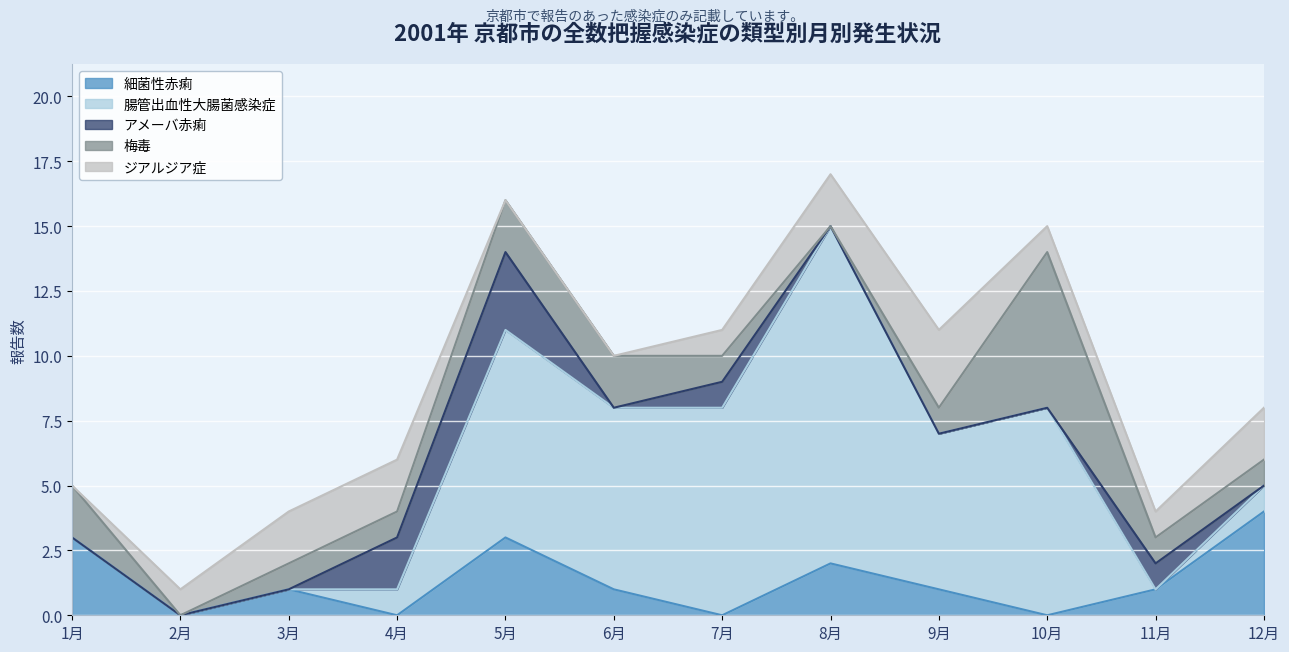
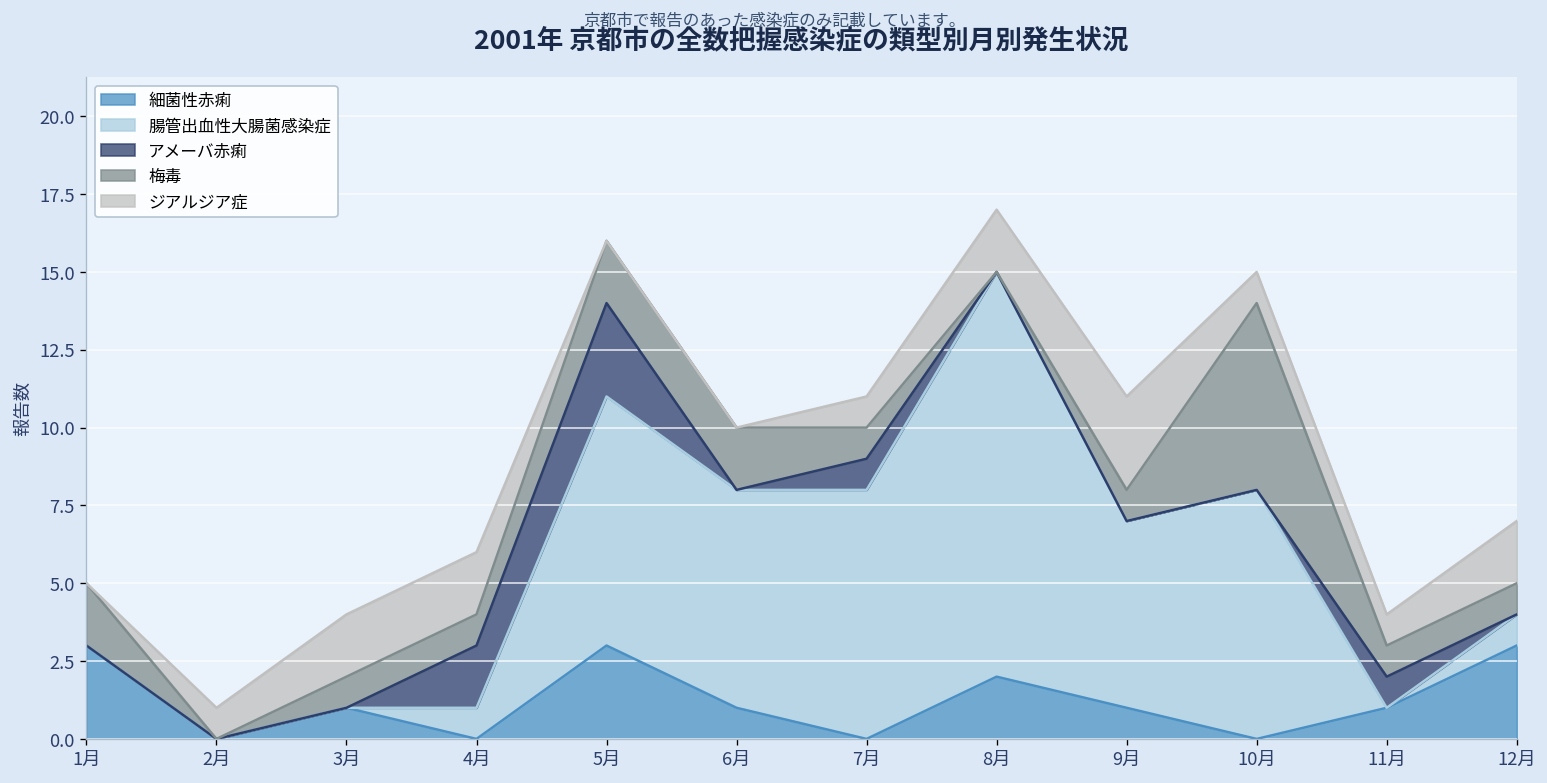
  {
    "細菌性赤痢": {
      "4月": 0,
      "5月": 3,
      "6月": 1,
      "7月": 0,
      "8月": 2,
      "9月": 1,
      "10月": 0,
-     "12月": 4
+     "12月": 3
    },
    "アメーバ赤痢": {
      "4月": 2,
      "5月": 3,
      "7月": 1,
      "11月": 1
    },
    "梅毒": {
      "3月": 1,
      "4月": 1,
      "7月": 1,
      "9月": 1,
      "10月": 6,
      "11月": 1,
      "12月": 1
    }
  }
